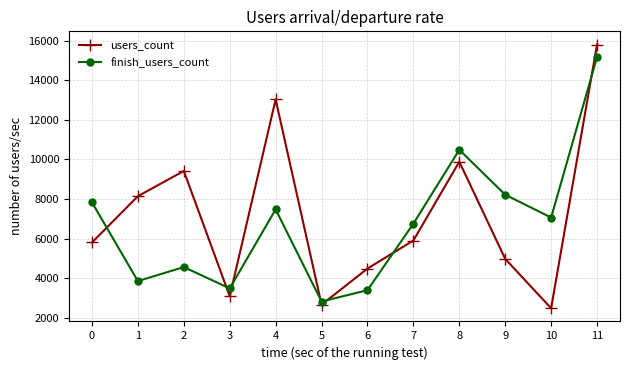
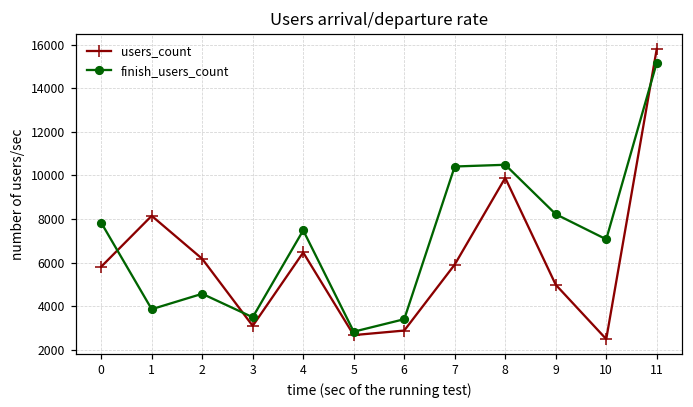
  {
    "users_count": {
      "0": 5800,
      "1": 8100,
-     "2": 9400,
+     "2": 6200,
      "3": 3100,
-     "4": 13000,
+     "4": 6500,
      "5": 2700,
-     "6": 4500,
+     "6": 2900,
      "7": 5900,
      "8": 9900,
      "9": 5000,
      "10": 2500,
      "11": 15800
    },
    "finish_users_count": {
      "0": 7800,
      "1": 3900,
      "2": 4600,
      "3": 3500,
      "4": 7500,
      "5": 2800,
      "6": 3400,
-     "7": 6800,
+     "7": 10400,
      "8": 10500,
      "9": 8200,
      "10": 7100,
      "11": 15200
    }
  }
